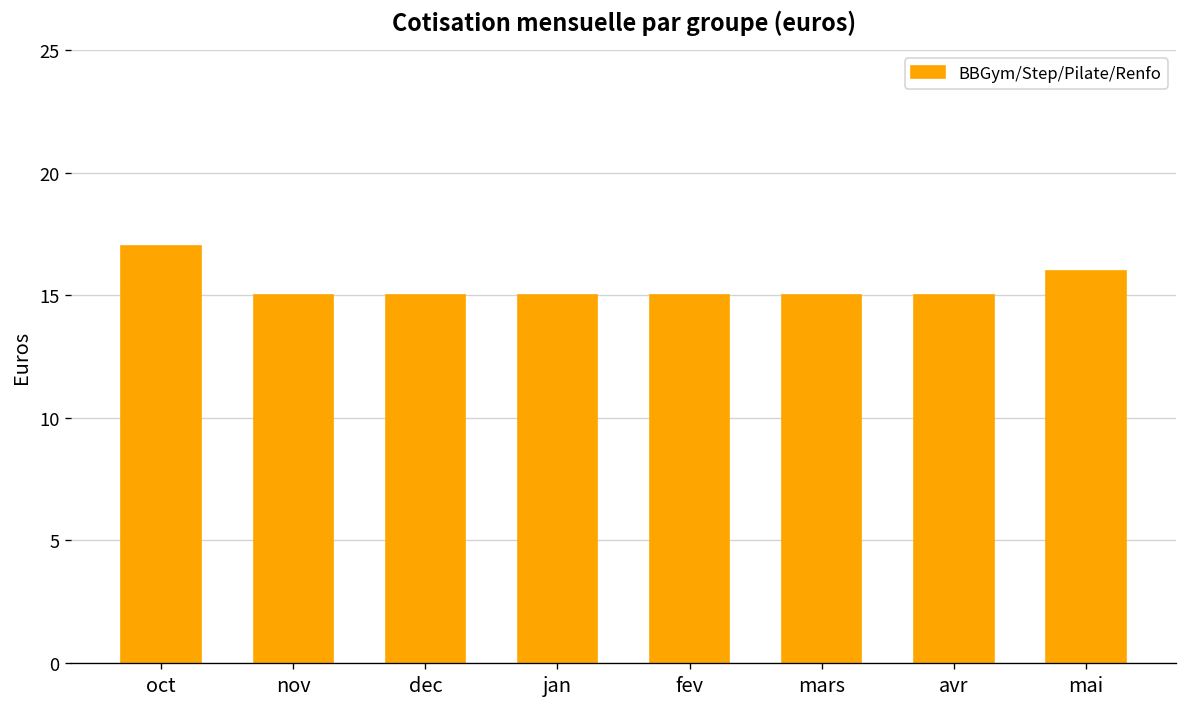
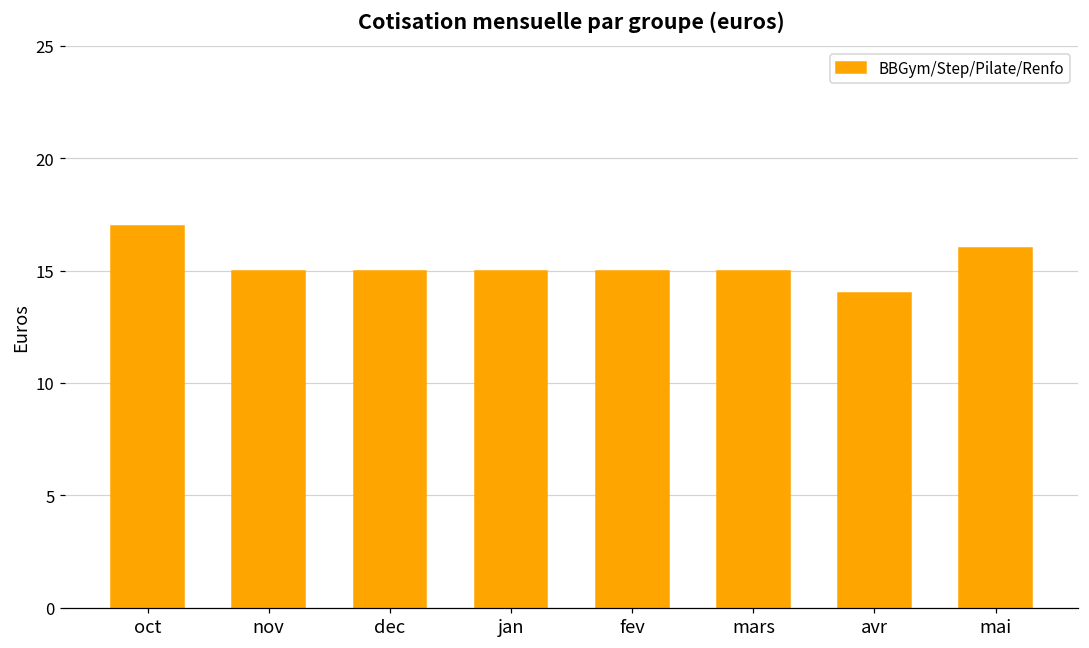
  {
    "oct": 17,
    "nov": 15,
    "dec": 15,
    "jan": 15,
    "fev": 15,
    "mars": 15,
-   "avr": 15,
+   "avr": 14,
    "mai": 16
  }
